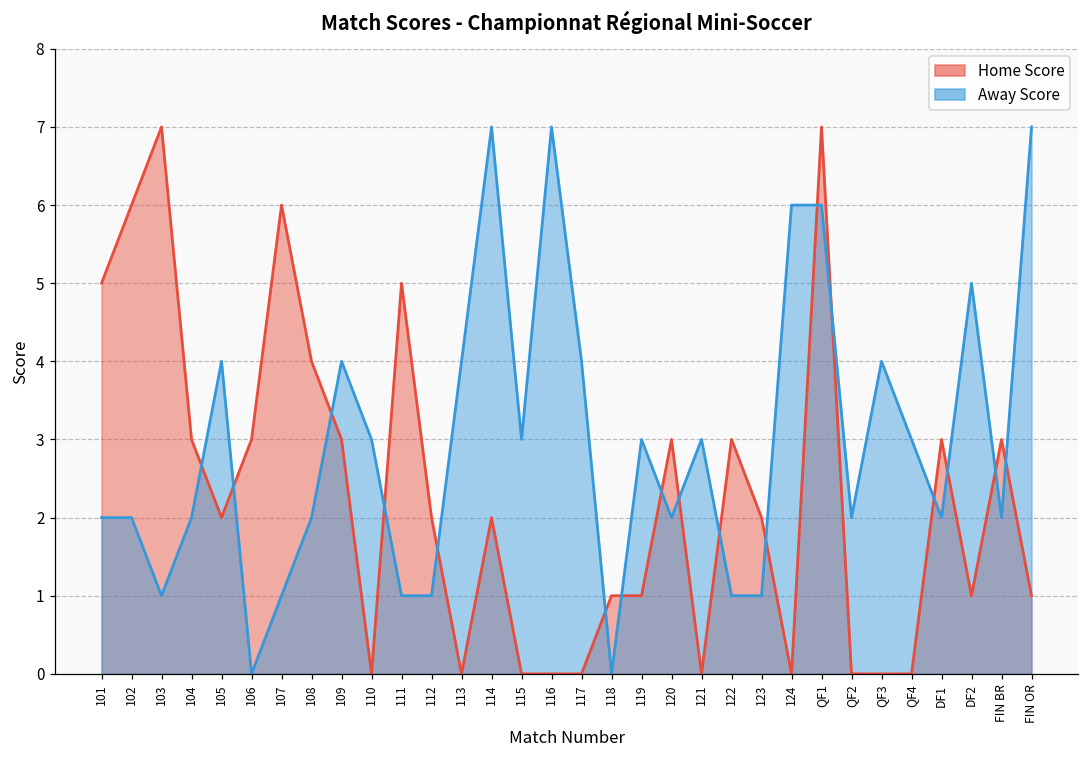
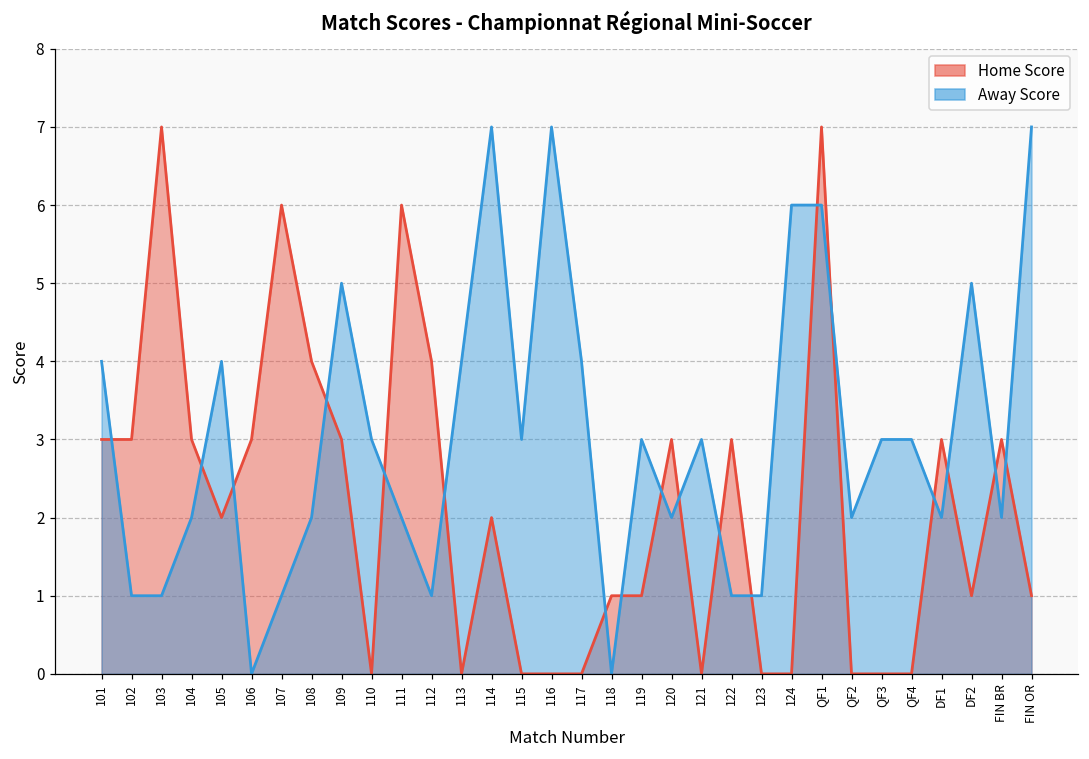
  {
    "Home Score": {
-     "101": 5,
-     "102": 6,
+     "101": 3,
+     "102": 3,
      "103": 7,
      "104": 3,
      "105": 2,
      "106": 3,
      "107": 6,
      "108": 4,
      "109": 3,
      "110": 0,
-     "111": 5,
-     "112": 2,
+     "111": 6,
+     "112": 4,
      "113": 0,
      "114": 2,
      "115": 0,
      "116": 0,
      "117": 0,
      "118": 1,
      "119": 1,
      "120": 3,
      "121": 0,
      "122": 3,
-     "123": 2,
+     "123": 0,
      "124": 0,
      "QF1": 7,
      "QF2": 0,
      "QF3": 0,
      "QF4": 0,
      "DF1": 3,
      "DF2": 1,
      "FIN BR": 3,
      "FIN OR": 1
    },
    "Away Score": {
-     "101": 2,
-     "102": 2,
+     "101": 4,
+     "102": 1,
      "103": 1,
      "104": 2,
      "105": 4,
      "106": 0,
      "107": 1,
      "108": 2,
-     "109": 4,
+     "109": 5,
      "110": 3,
-     "111": 1,
+     "111": 2,
      "112": 1,
      "113": 4,
      "114": 7,
      "115": 3,
      "116": 7,
      "117": 4,
      "118": 0,
      "119": 3,
      "120": 2,
      "121": 3,
      "122": 1,
      "123": 1,
      "124": 6,
      "QF1": 6,
      "QF2": 2,
-     "QF3": 4,
+     "QF3": 3,
      "QF4": 3,
      "DF1": 2,
      "DF2": 5,
      "FIN BR": 2,
      "FIN OR": 7
    }
  }
